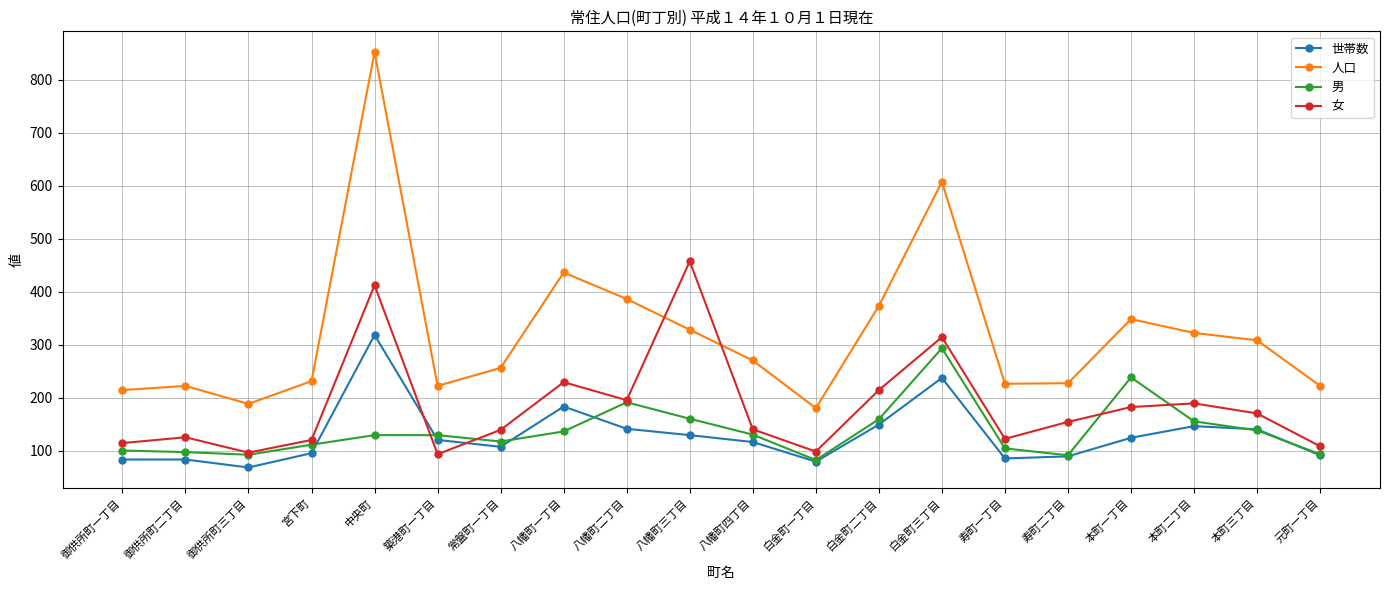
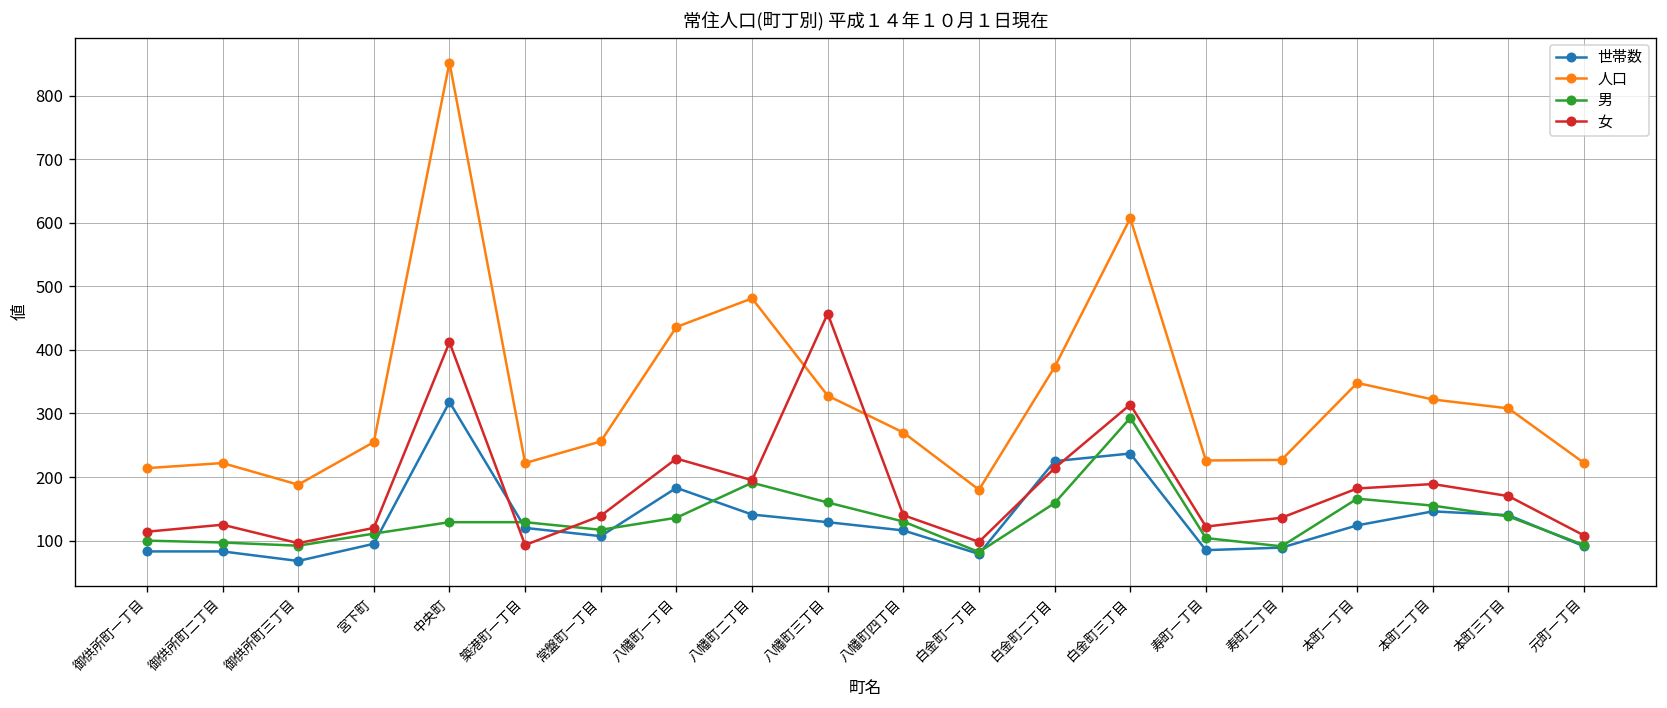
  {
    "世帯数": {
      "御供所町一丁目": 80,
      "御供所町二丁目": 80,
      "御供所町三丁目": 70,
      "宮下町": 100,
      "中央町": 320,
      "築港町一丁目": 120,
      "常盤町一丁目": 110,
      "八幡町一丁目": 180,
      "八幡町二丁目": 140,
      "八幡町三丁目": 130,
      "八幡町四丁目": 120,
-     "白金町二丁目": 150,
+     "白金町二丁目": 230,
      "白金町三丁目": 240,
      "寿町一丁目": 90,
      "本町一丁目": 120,
      "本町二丁目": 150
    },
    "人口": {
      "御供所町一丁目": 210,
      "御供所町二丁目": 220,
      "御供所町三丁目": 190,
-     "宮下町": 230,
+     "宮下町": 260,
      "中央町": 850,
      "築港町一丁目": 220,
      "常盤町一丁目": 260,
      "八幡町一丁目": 440,
-     "八幡町二丁目": 390,
+     "八幡町二丁目": 480,
      "八幡町三丁目": 330,
      "八幡町四丁目": 270,
      "白金町一丁目": 180,
      "白金町二丁目": 370,
      "白金町三丁目": 610,
      "寿町一丁目": 230,
      "寿町二丁目": 230,
      "本町一丁目": 350,
      "本町二丁目": 320,
      "本町三丁目": 310,
      "元町一丁目": 220
    },
    "男": {
      "御供所町一丁目": 100,
      "御供所町二丁目": 100,
      "宮下町": 110,
      "中央町": 130,
      "築港町一丁目": 130,
      "常盤町一丁目": 120,
      "八幡町一丁目": 140,
      "八幡町三丁目": 160,
      "八幡町四丁目": 130,
      "白金町二丁目": 160,
      "白金町三丁目": 290,
      "寿町一丁目": 100,
-     "本町一丁目": 240,
+     "本町一丁目": 170,
      "本町二丁目": 160
    },
    "女": {
      "御供所町一丁目": 110,
      "御供所町二丁目": 130,
      "宮下町": 120,
      "中央町": 410,
      "築港町一丁目": 90,
      "常盤町一丁目": 140,
      "八幡町一丁目": 230,
      "八幡町三丁目": 460,
      "八幡町四丁目": 140,
      "白金町一丁目": 100,
      "白金町二丁目": 210,
      "白金町三丁目": 310,
      "寿町一丁目": 120,
-     "寿町二丁目": 150,
+     "寿町二丁目": 140,
      "本町一丁目": 180,
      "本町二丁目": 190,
      "本町三丁目": 170,
      "元町一丁目": 110
    }
  }
